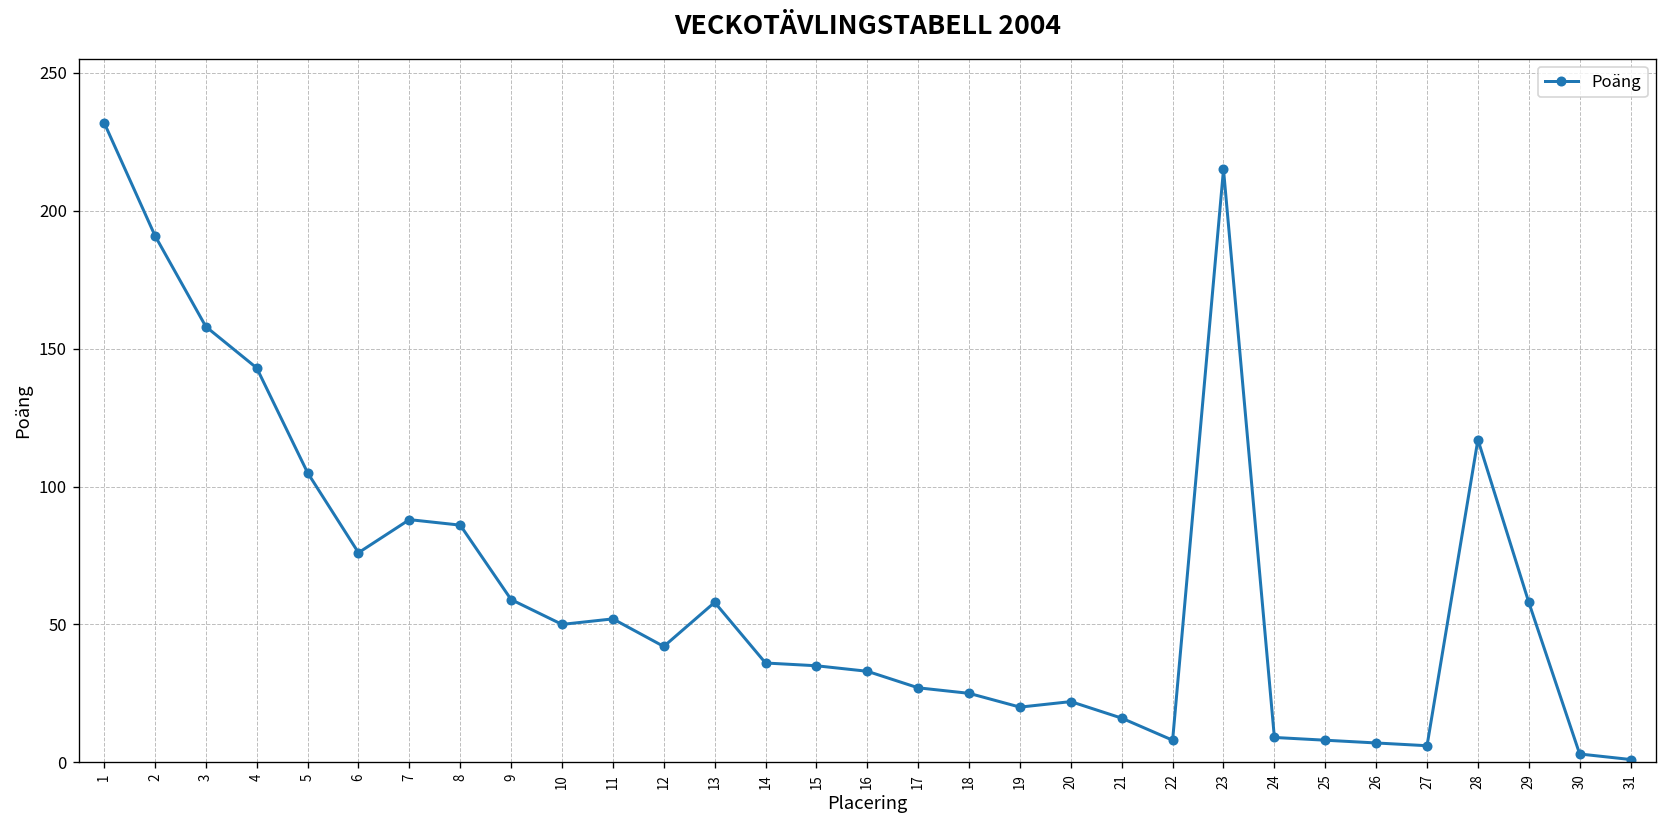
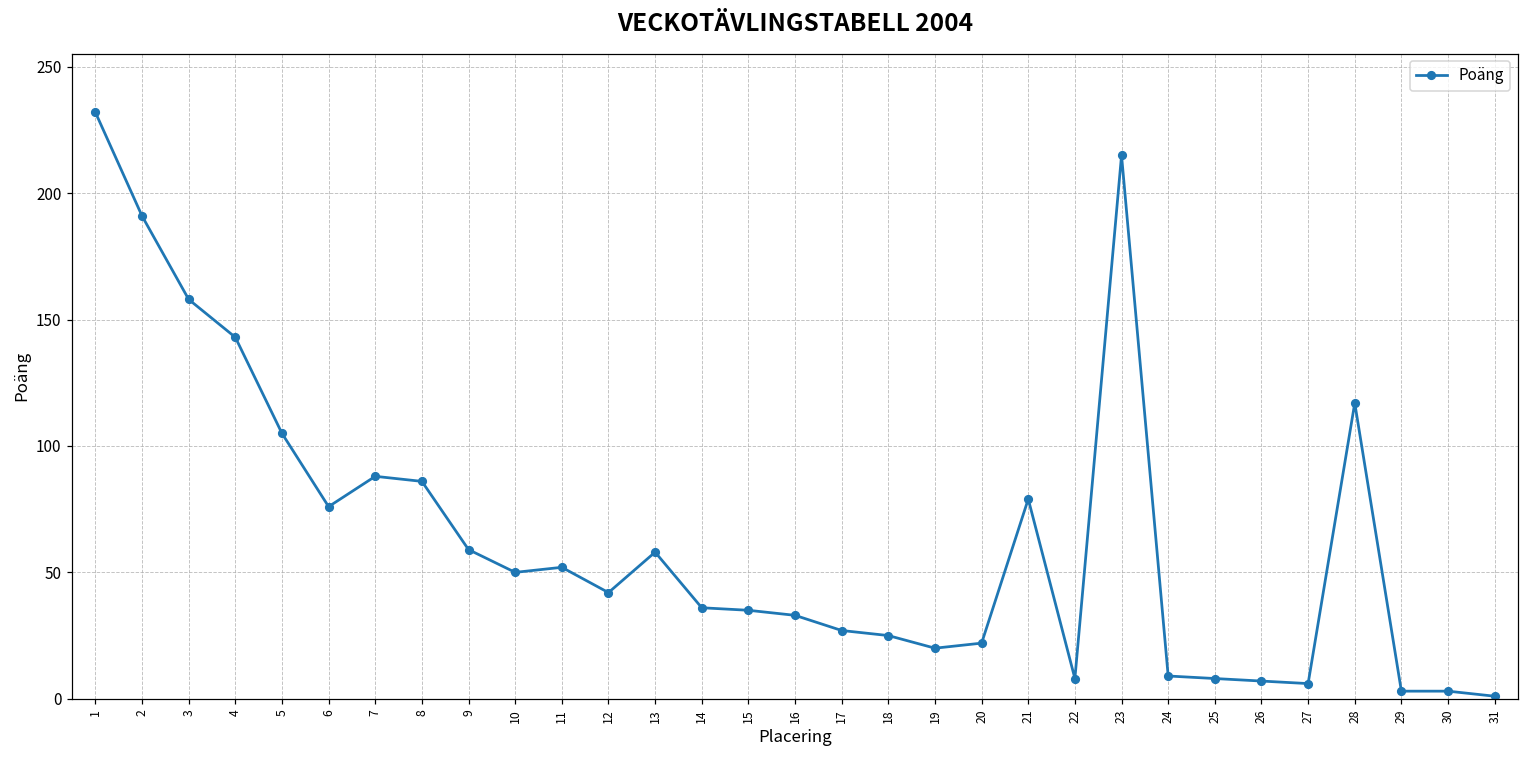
  {
    "1": 232,
    "2": 191,
    "3": 158,
    "4": 143,
    "5": 105,
    "6": 76,
    "7": 88,
    "8": 86,
    "9": 59,
    "10": 50,
    "11": 52,
    "12": 42,
    "13": 58,
    "14": 36,
    "15": 35,
    "16": 33,
    "17": 27,
    "18": 25,
    "19": 20,
    "20": 22,
-   "21": 16,
+   "21": 79,
    "22": 8,
    "23": 215,
    "24": 9,
    "25": 8,
    "26": 7,
    "27": 6,
    "28": 117,
-   "29": 58,
+   "29": 3,
    "30": 3,
    "31": 1
  }
